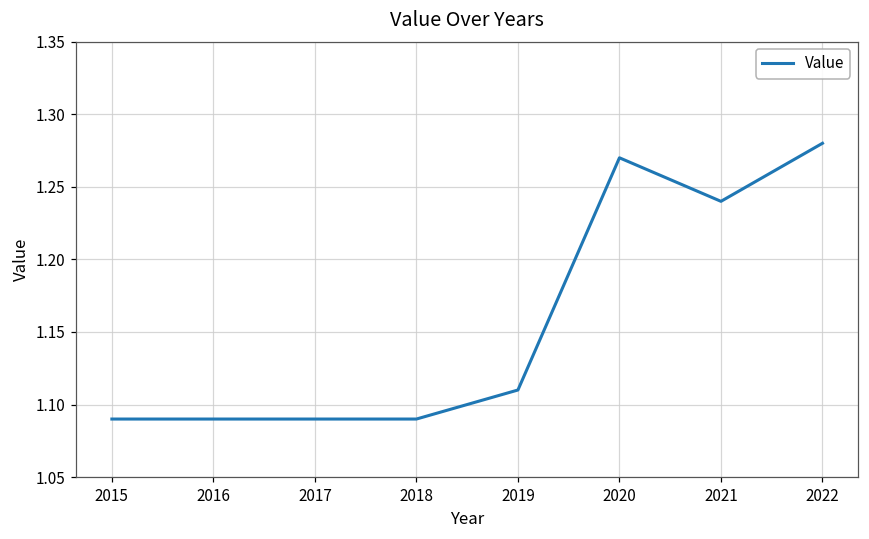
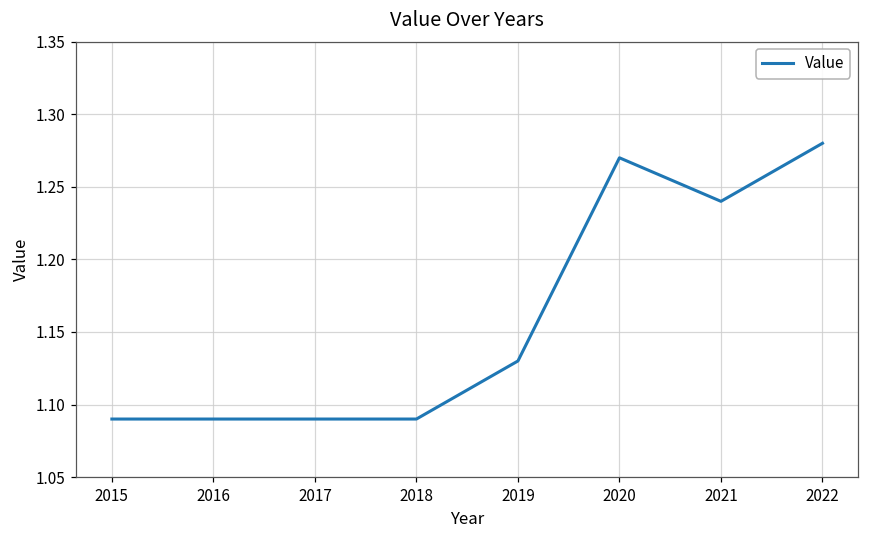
  {
    "2015": 1.09,
    "2016": 1.09,
    "2017": 1.09,
    "2018": 1.09,
-   "2019": 1.11,
+   "2019": 1.13,
    "2020": 1.27,
    "2021": 1.24,
    "2022": 1.28
  }
